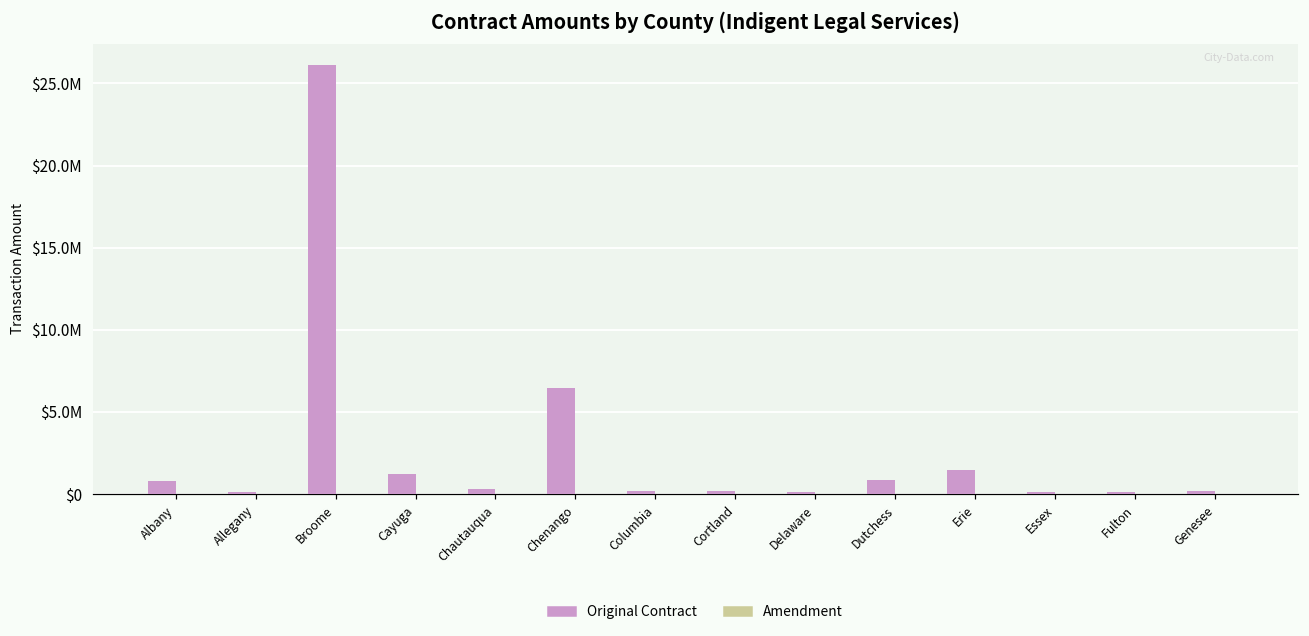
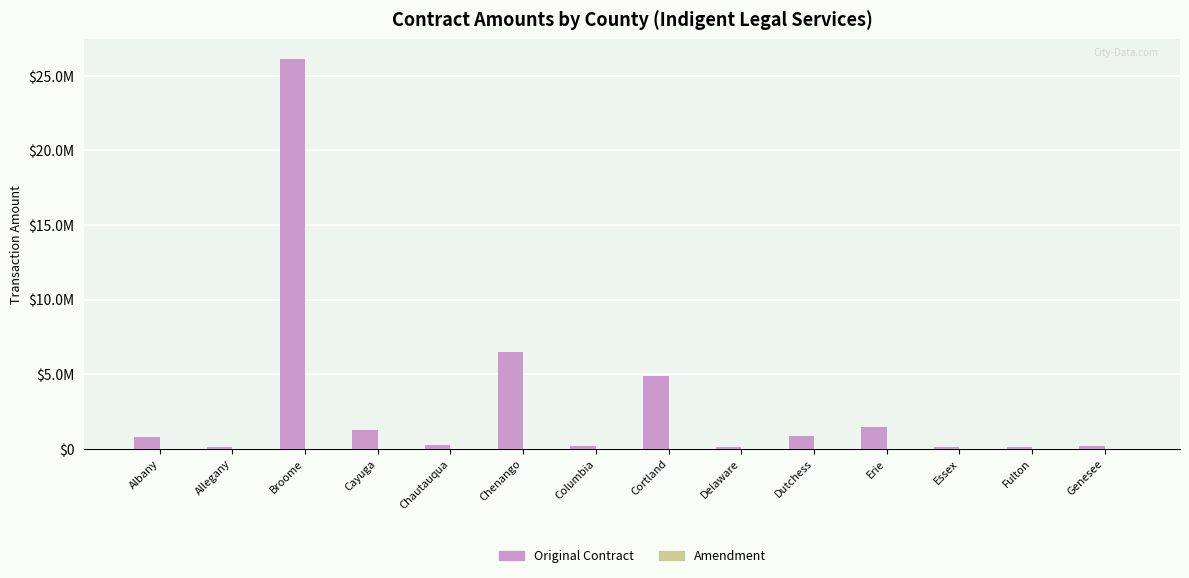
  {
    "Original Contract": {
      "Albany": "$800000",
      "Broome": "$26100000",
      "Cayuga": "$1200000",
      "Chautauqua": "$300000",
      "Chenango": "$6500000",
-     "Cortland": "$200000",
+     "Cortland": "$4900000",
      "Dutchess": "$800000",
      "Erie": "$1500000"
    },
    "Amendment": {
      "Albany": "$0",
      "Allegany": "$0",
      "Broome": "$0",
      "Cayuga": "$0",
      "Chautauqua": "$0",
      "Chenango": "$0",
      "Columbia": "$0",
      "Cortland": "$0",
      "Delaware": "$0",
      "Dutchess": "$0",
      "Erie": "$0",
      "Essex": "$0",
      "Fulton": "$0",
      "Genesee": "$0"
    }
  }
